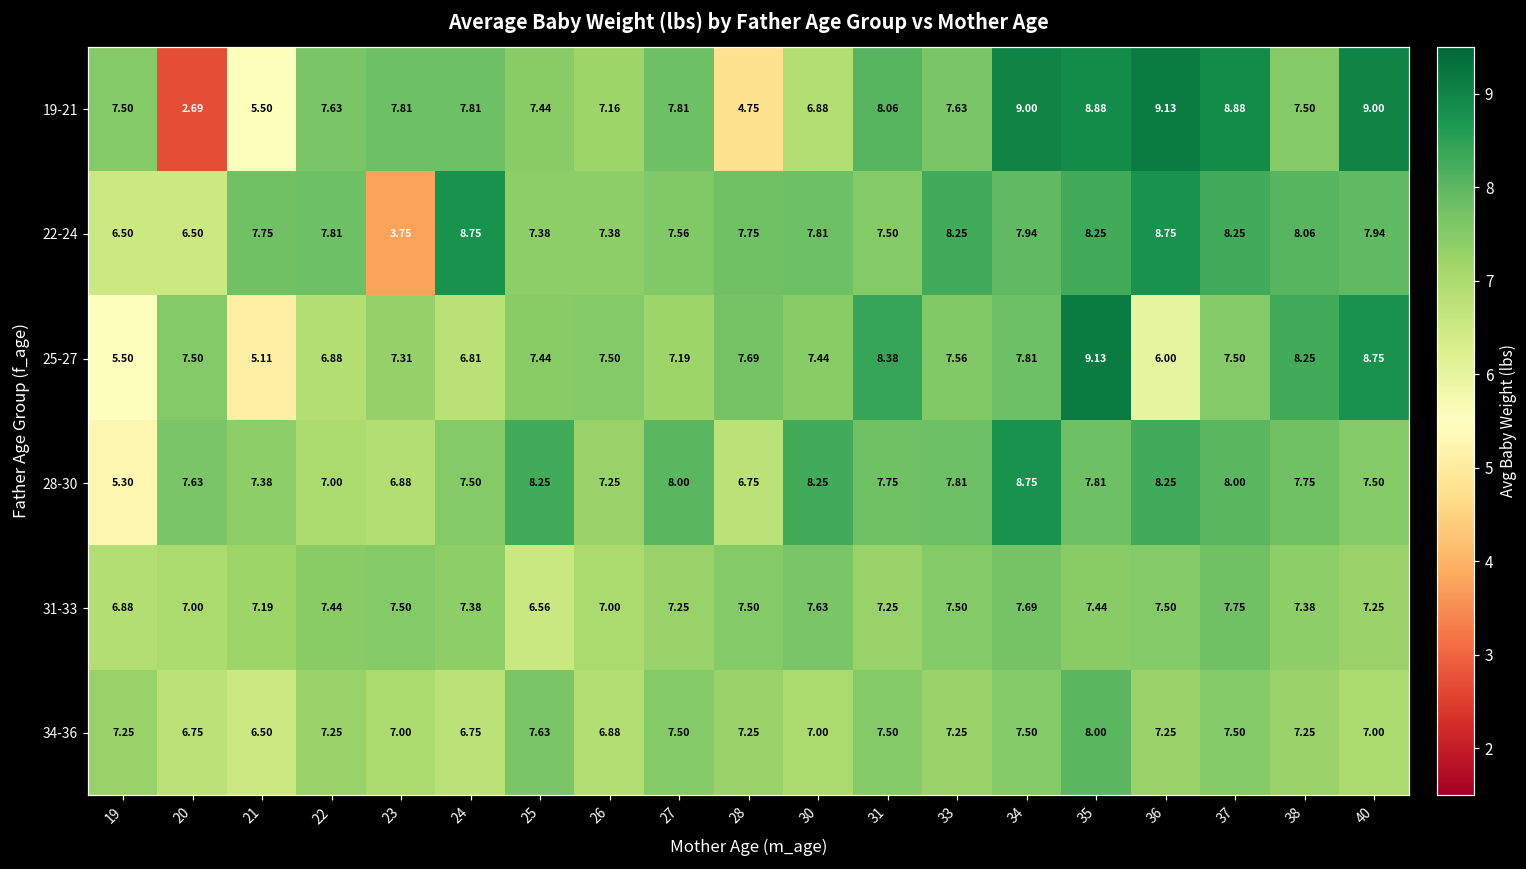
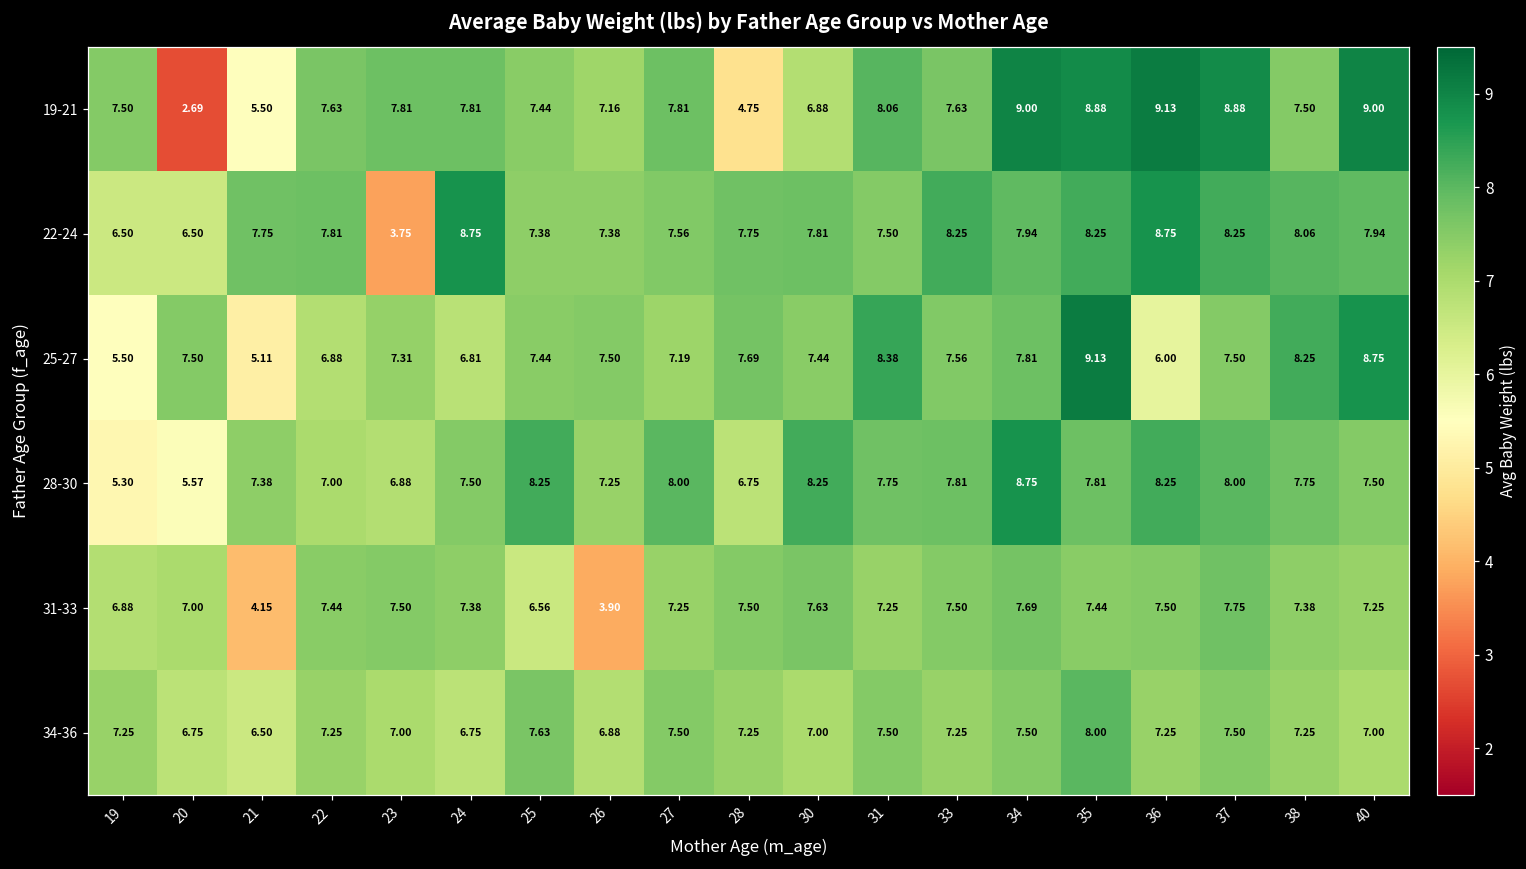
  {
    "19-21": {
      "19": 7.50,
      "20": 2.69,
      "21": 5.50,
      "22": 7.63,
      "23": 7.81,
      "24": 7.81,
      "25": 7.44,
      "26": 7.16,
      "27": 7.81,
      "28": 4.75,
      "30": 6.88,
      "31": 8.06,
      "33": 7.63,
      "34": 9.00,
      "35": 8.88,
      "36": 9.13,
      "37": 8.88,
      "38": 7.50,
      "40": 9.00
    },
    "22-24": {
      "19": 6.50,
      "20": 6.50,
      "21": 7.75,
      "22": 7.81,
      "23": 3.75,
      "24": 8.75,
      "25": 7.38,
      "26": 7.38,
      "27": 7.56,
      "28": 7.75,
      "30": 7.81,
      "31": 7.50,
      "33": 8.25,
      "34": 7.94,
      "35": 8.25,
      "36": 8.75,
      "37": 8.25,
      "38": 8.06,
      "40": 7.94
    },
    "25-27": {
      "19": 5.50,
      "20": 7.50,
      "21": 5.11,
      "22": 6.88,
      "23": 7.31,
      "24": 6.81,
      "25": 7.44,
      "26": 7.50,
      "27": 7.19,
      "28": 7.69,
      "30": 7.44,
      "31": 8.38,
      "33": 7.56,
      "34": 7.81,
      "35": 9.13,
      "36": 6.00,
      "37": 7.50,
      "38": 8.25,
      "40": 8.75
    },
    "28-30": {
      "19": 5.30,
-     "20": 7.63,
+     "20": 5.57,
      "21": 7.38,
      "22": 7.00,
      "23": 6.88,
      "24": 7.50,
      "25": 8.25,
      "26": 7.25,
      "27": 8.00,
      "28": 6.75,
      "30": 8.25,
      "31": 7.75,
      "33": 7.81,
      "34": 8.75,
      "35": 7.81,
      "36": 8.25,
      "37": 8.00,
      "38": 7.75,
      "40": 7.50
    },
    "31-33": {
      "19": 6.88,
      "20": 7.00,
-     "21": 7.19,
+     "21": 4.15,
      "22": 7.44,
      "23": 7.50,
      "24": 7.38,
      "25": 6.56,
-     "26": 7.00,
+     "26": 3.90,
      "27": 7.25,
      "28": 7.50,
      "30": 7.63,
      "31": 7.25,
      "33": 7.50,
      "34": 7.69,
      "35": 7.44,
      "36": 7.50,
      "37": 7.75,
      "38": 7.38,
      "40": 7.25
    },
    "34-36": {
      "19": 7.25,
      "20": 6.75,
      "21": 6.50,
      "22": 7.25,
      "23": 7.00,
      "24": 6.75,
      "25": 7.63,
      "26": 6.88,
      "27": 7.50,
      "28": 7.25,
      "30": 7.00,
      "31": 7.50,
      "33": 7.25,
      "34": 7.50,
      "35": 8.00,
      "36": 7.25,
      "37": 7.50,
      "38": 7.25,
      "40": 7.00
    }
  }
